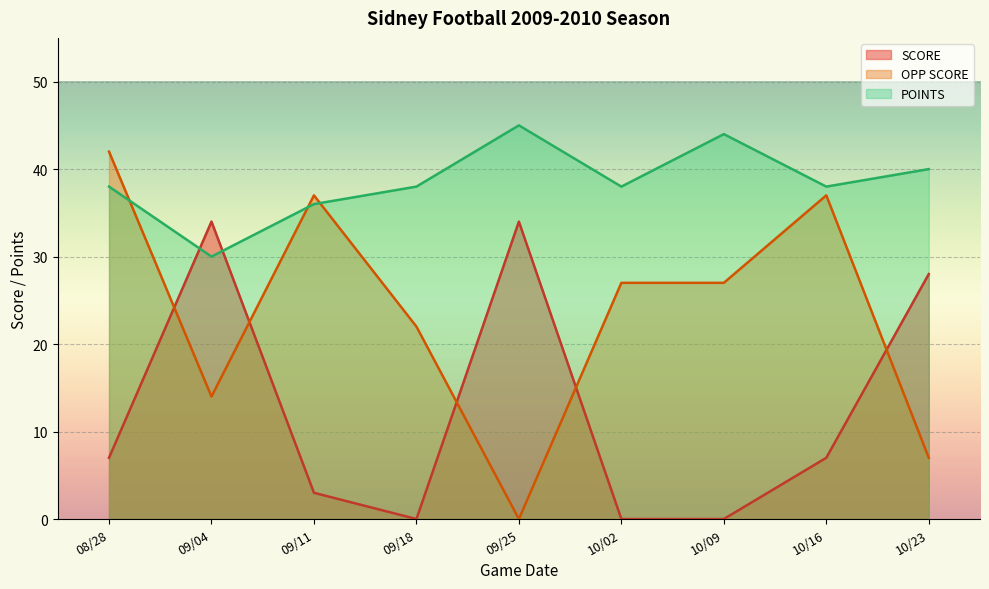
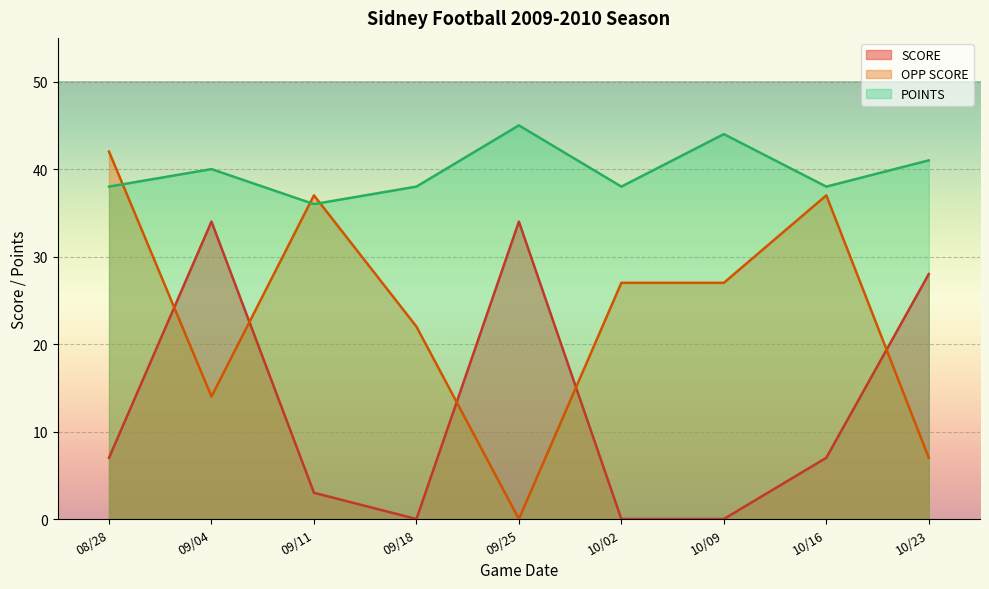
  {
    "POINTS": {
      "08/28": 38,
-     "09/04": 30,
+     "09/04": 40,
      "09/11": 36,
      "09/18": 38,
      "09/25": 45,
      "10/02": 38,
      "10/09": 44,
      "10/16": 38,
-     "10/23": 40
+     "10/23": 41
    }
  }
